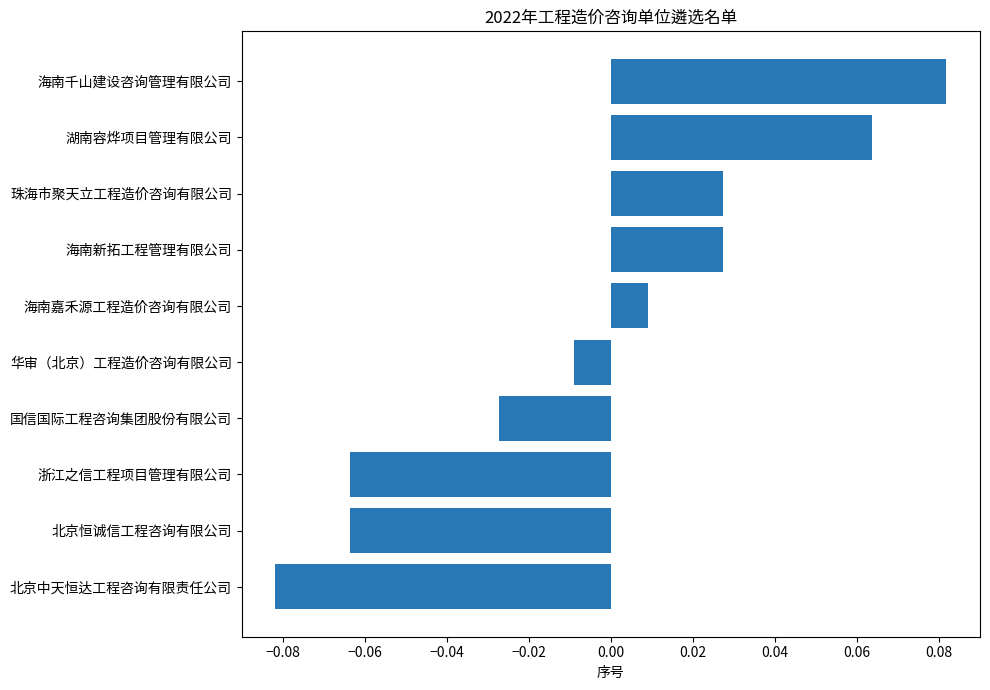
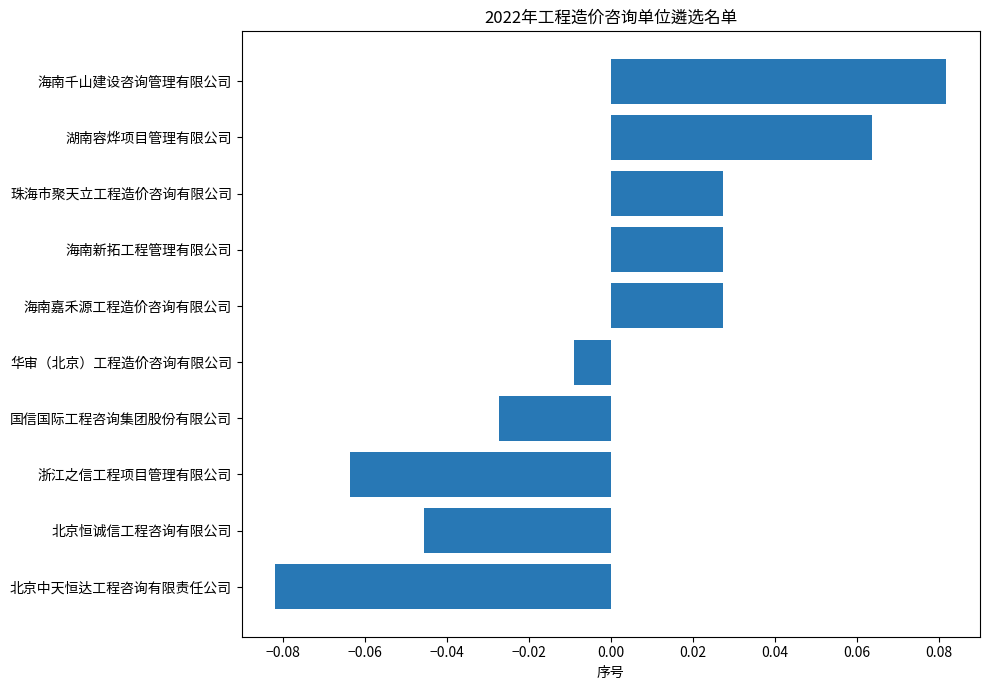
  {
    "海南千山建设咨询管理有限公司": 0.082,
    "湖南容烨项目管理有限公司": 0.064,
    "珠海市聚天立工程造价咨询有限公司": 0.027,
    "海南新拓工程管理有限公司": 0.027,
-   "海南嘉禾源工程造价咨询有限公司": 0.009,
+   "海南嘉禾源工程造价咨询有限公司": 0.027,
    "华审（北京）工程造价咨询有限公司": -0.009,
    "国信国际工程咨询集团股份有限公司": -0.027,
    "浙江之信工程项目管理有限公司": -0.064,
-   "北京恒诚信工程咨询有限公司": -0.064,
+   "北京恒诚信工程咨询有限公司": -0.045,
    "北京中天恒达工程咨询有限责任公司": -0.082
  }
